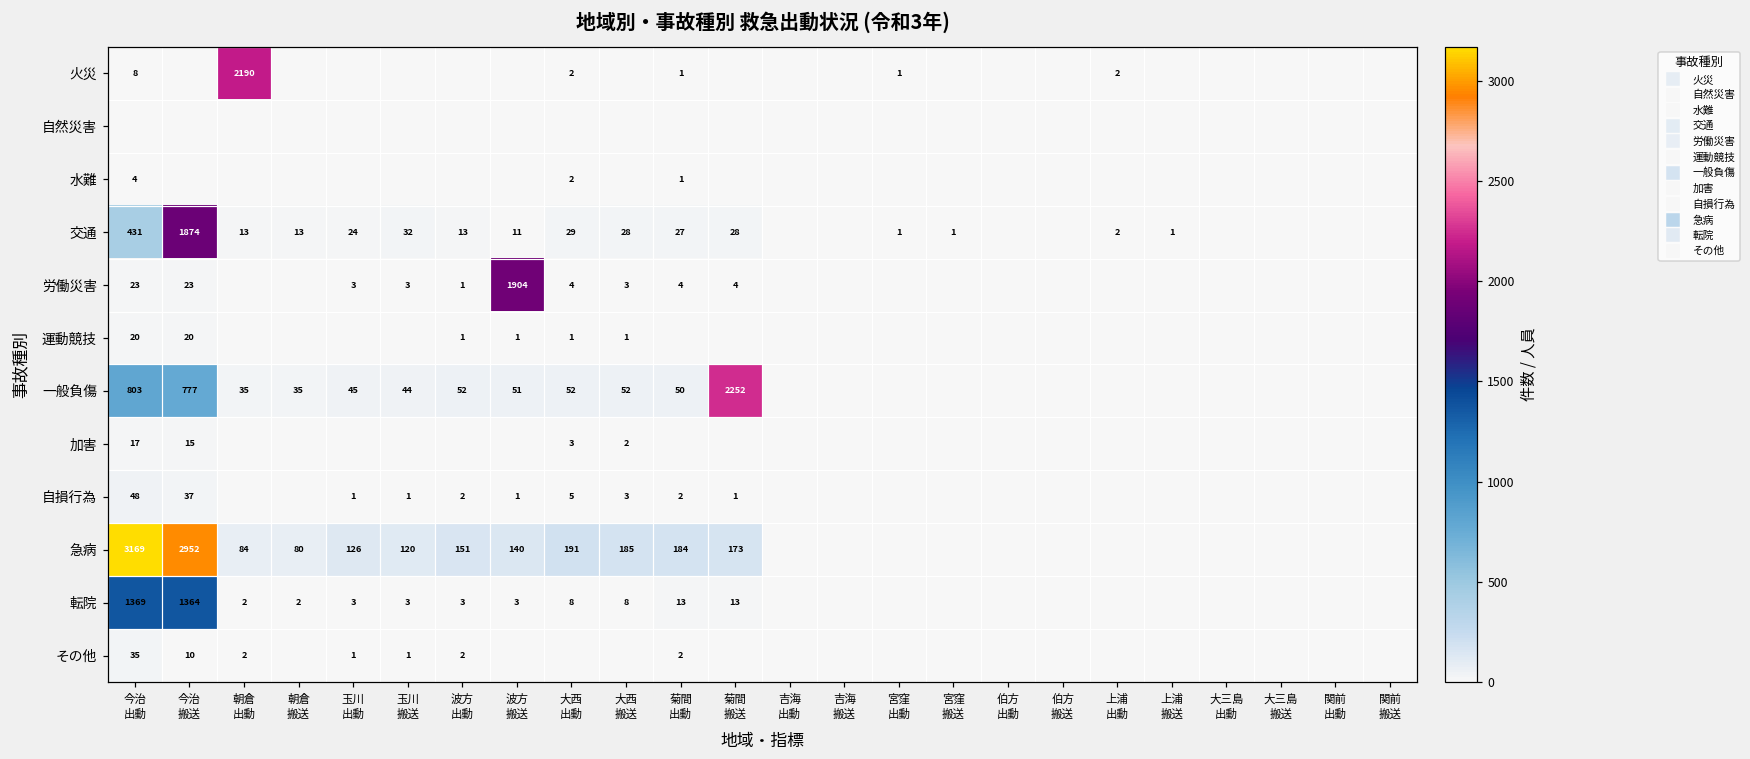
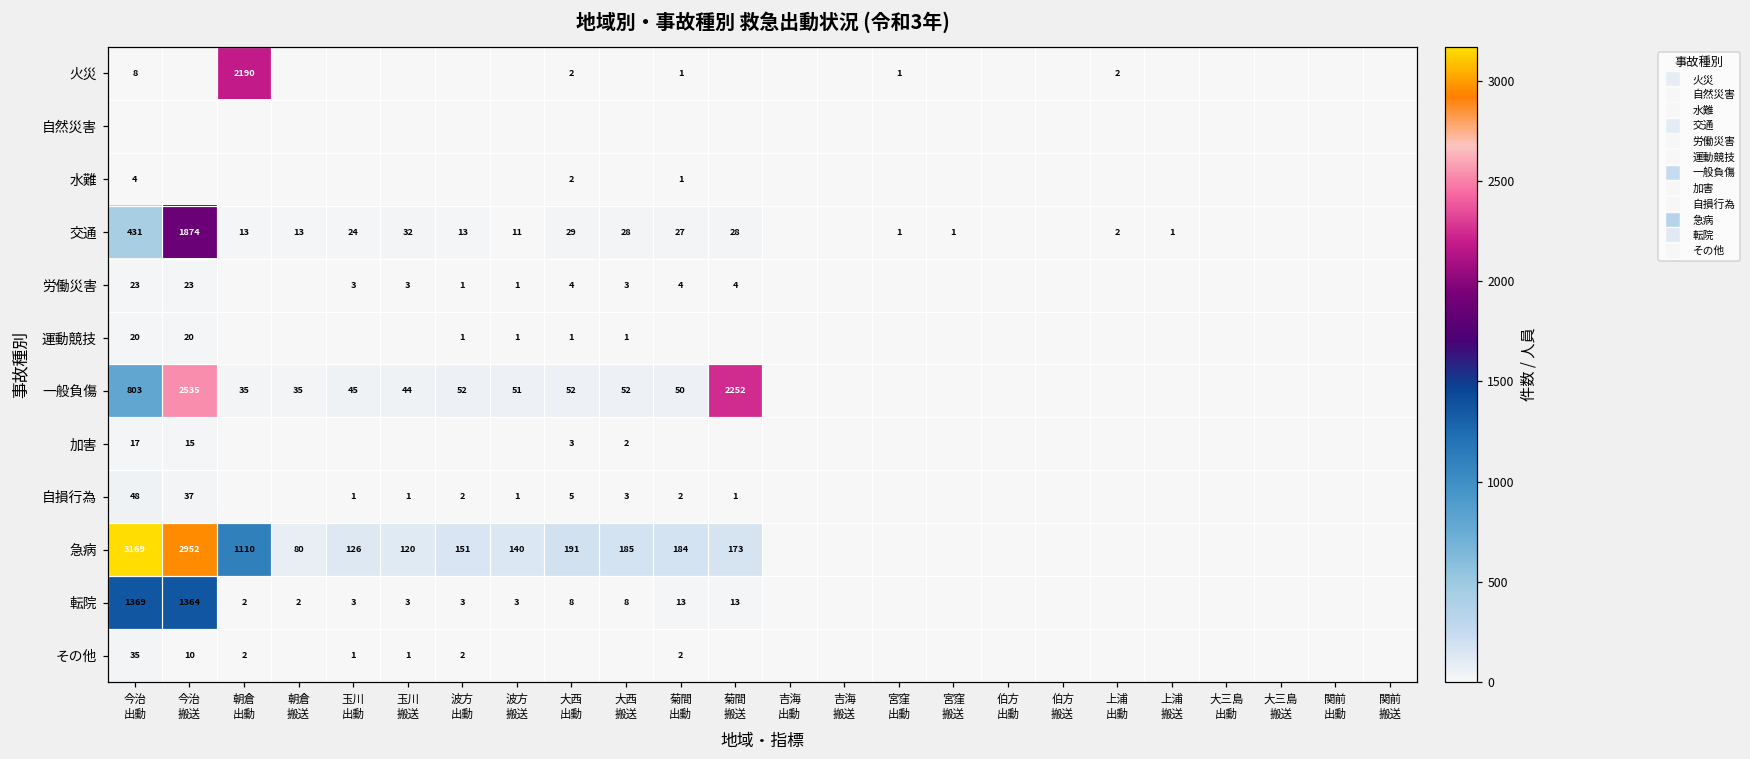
  {
    "火災": {
      "今治 出動": 8,
      "朝倉 出動": 2190,
      "大西 出動": 2,
      "菊間 出動": 1,
      "宮窪 出動": 1,
      "上浦 出動": 2
    },
    "水難": {
      "今治 出動": 4,
      "大西 出動": 2,
      "菊間 出動": 1
    },
    "交通": {
      "今治 出動": 431,
      "今治 搬送": 1874,
      "朝倉 出動": 13,
      "朝倉 搬送": 13,
      "玉川 出動": 24,
      "玉川 搬送": 32,
      "波方 出動": 13,
      "波方 搬送": 11,
      "大西 出動": 29,
      "大西 搬送": 28,
      "菊間 出動": 27,
      "菊間 搬送": 28,
      "宮窪 出動": 1,
      "宮窪 搬送": 1,
      "上浦 出動": 2,
      "上浦 搬送": 1
    },
    "労働災害": {
      "今治 出動": 23,
      "今治 搬送": 23,
      "玉川 出動": 3,
      "玉川 搬送": 3,
      "波方 出動": 1,
-     "波方 搬送": 1904,
+     "波方 搬送": 1,
      "大西 出動": 4,
      "大西 搬送": 3,
      "菊間 出動": 4,
      "菊間 搬送": 4
    },
    "運動競技": {
      "今治 出動": 20,
      "今治 搬送": 20,
      "波方 出動": 1,
      "波方 搬送": 1,
      "大西 出動": 1,
      "大西 搬送": 1
    },
    "一般負傷": {
      "今治 出動": 803,
-     "今治 搬送": 777,
+     "今治 搬送": 2535,
      "朝倉 出動": 35,
      "朝倉 搬送": 35,
      "玉川 出動": 45,
      "玉川 搬送": 44,
      "波方 出動": 52,
      "波方 搬送": 51,
      "大西 出動": 52,
      "大西 搬送": 52,
      "菊間 出動": 50,
      "菊間 搬送": 2252
    },
    "加害": {
      "今治 出動": 17,
      "今治 搬送": 15,
      "大西 出動": 3,
      "大西 搬送": 2
    },
    "自損行為": {
      "今治 出動": 48,
      "今治 搬送": 37,
      "玉川 出動": 1,
      "玉川 搬送": 1,
      "波方 出動": 2,
      "波方 搬送": 1,
      "大西 出動": 5,
      "大西 搬送": 3,
      "菊間 出動": 2,
      "菊間 搬送": 1
    },
    "急病": {
      "今治 出動": 3169,
      "今治 搬送": 2952,
-     "朝倉 出動": 84,
+     "朝倉 出動": 1110,
      "朝倉 搬送": 80,
      "玉川 出動": 126,
      "玉川 搬送": 120,
      "波方 出動": 151,
      "波方 搬送": 140,
      "大西 出動": 191,
      "大西 搬送": 185,
      "菊間 出動": 184,
      "菊間 搬送": 173
    },
    "転院": {
      "今治 出動": 1369,
      "今治 搬送": 1364,
      "朝倉 出動": 2,
      "朝倉 搬送": 2,
      "玉川 出動": 3,
      "玉川 搬送": 3,
      "波方 出動": 3,
      "波方 搬送": 3,
      "大西 出動": 8,
      "大西 搬送": 8,
      "菊間 出動": 13,
      "菊間 搬送": 13
    },
    "その他": {
      "今治 出動": 35,
      "今治 搬送": 10,
      "朝倉 出動": 2,
      "玉川 出動": 1,
      "玉川 搬送": 1,
      "波方 出動": 2,
      "菊間 出動": 2
    }
  }
